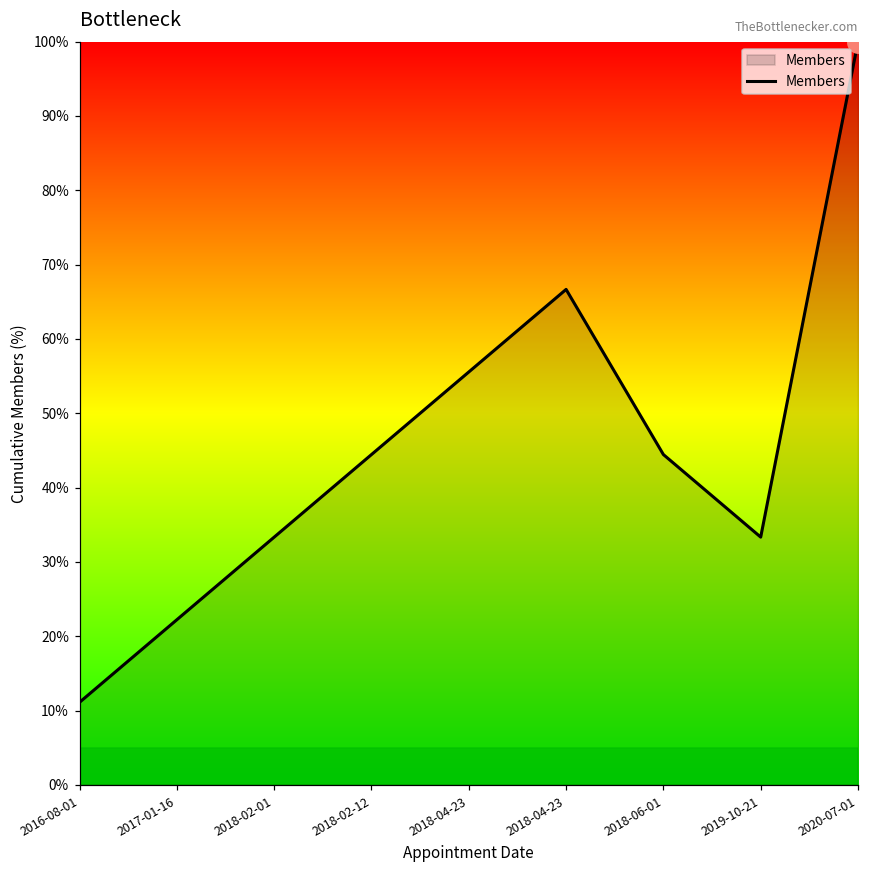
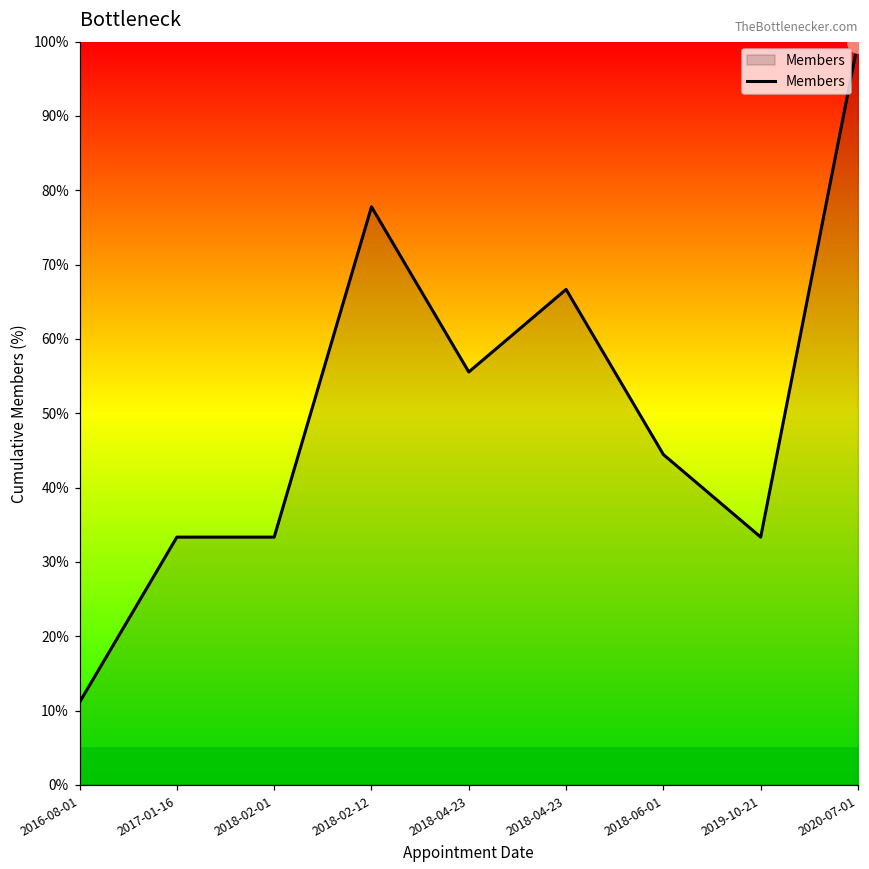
  {
    "Members": {
      "2016-08-01": "11%",
-     "2017-01-16": "22%",
+     "2017-01-16": "33%",
      "2018-02-01": "33%",
-     "2018-02-12": "44%",
+     "2018-02-12": "78%",
      "2018-06-01": "44%",
      "2019-10-21": "33%"
    }
  }
